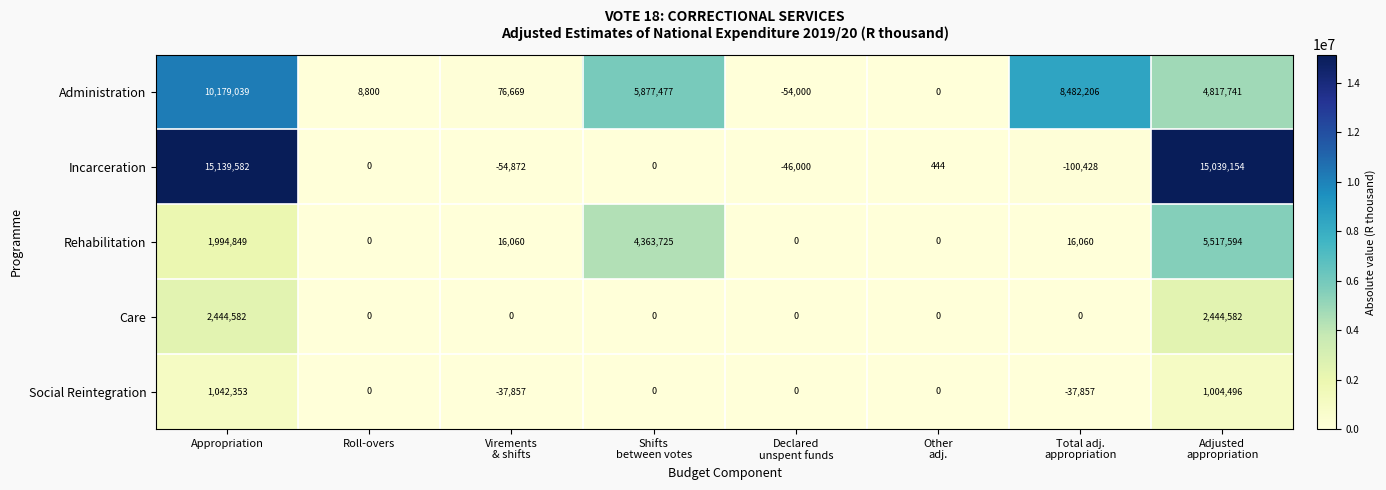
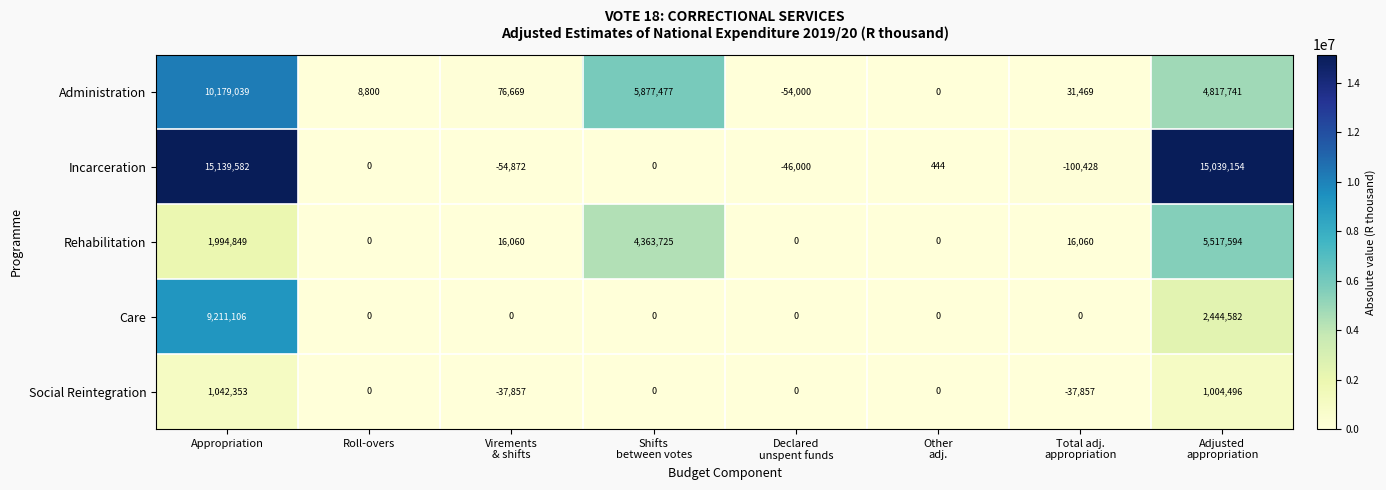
  {
    "Administration": {
      "Appropriation": "10,179,039",
      "Roll-overs": "8,800",
      "Virements & shifts": "76,669",
      "Shifts between votes": "5,877,477",
      "Declared unspent funds": "-54,000",
      "Other adj.": "0",
-     "Total adj. appropriation": "8,482,206",
+     "Total adj. appropriation": "31,469",
      "Adjusted appropriation": "4,817,741"
    },
    "Incarceration": {
      "Appropriation": "15,139,582",
      "Roll-overs": "0",
      "Virements & shifts": "-54,872",
      "Shifts between votes": "0",
      "Declared unspent funds": "-46,000",
      "Other adj.": "444",
      "Total adj. appropriation": "-100,428",
      "Adjusted appropriation": "15,039,154"
    },
    "Rehabilitation": {
      "Appropriation": "1,994,849",
      "Roll-overs": "0",
      "Virements & shifts": "16,060",
      "Shifts between votes": "4,363,725",
      "Declared unspent funds": "0",
      "Other adj.": "0",
      "Total adj. appropriation": "16,060",
      "Adjusted appropriation": "5,517,594"
    },
    "Care": {
-     "Appropriation": "2,444,582",
+     "Appropriation": "9,211,106",
      "Roll-overs": "0",
      "Virements & shifts": "0",
      "Shifts between votes": "0",
      "Declared unspent funds": "0",
      "Other adj.": "0",
      "Total adj. appropriation": "0",
      "Adjusted appropriation": "2,444,582"
    },
    "Social Reintegration": {
      "Appropriation": "1,042,353",
      "Roll-overs": "0",
      "Virements & shifts": "-37,857",
      "Shifts between votes": "0",
      "Declared unspent funds": "0",
      "Other adj.": "0",
      "Total adj. appropriation": "-37,857",
      "Adjusted appropriation": "1,004,496"
    }
  }
